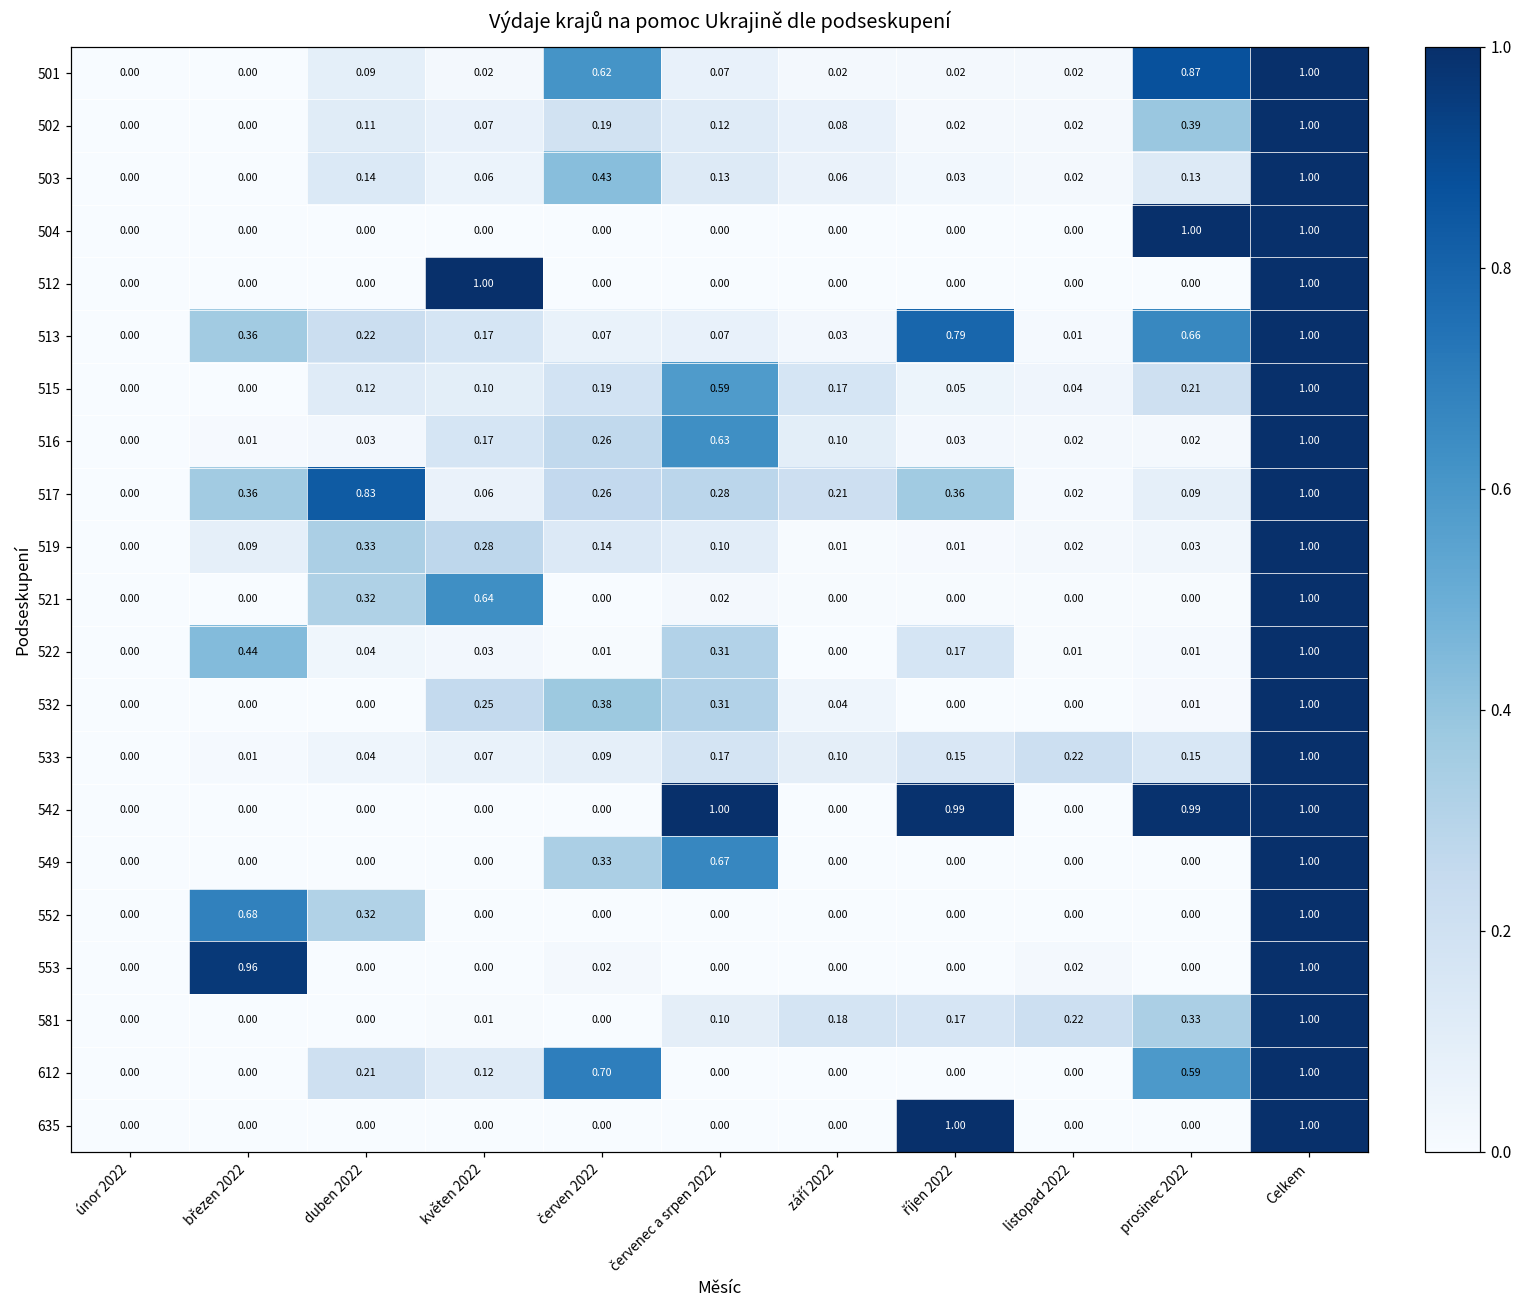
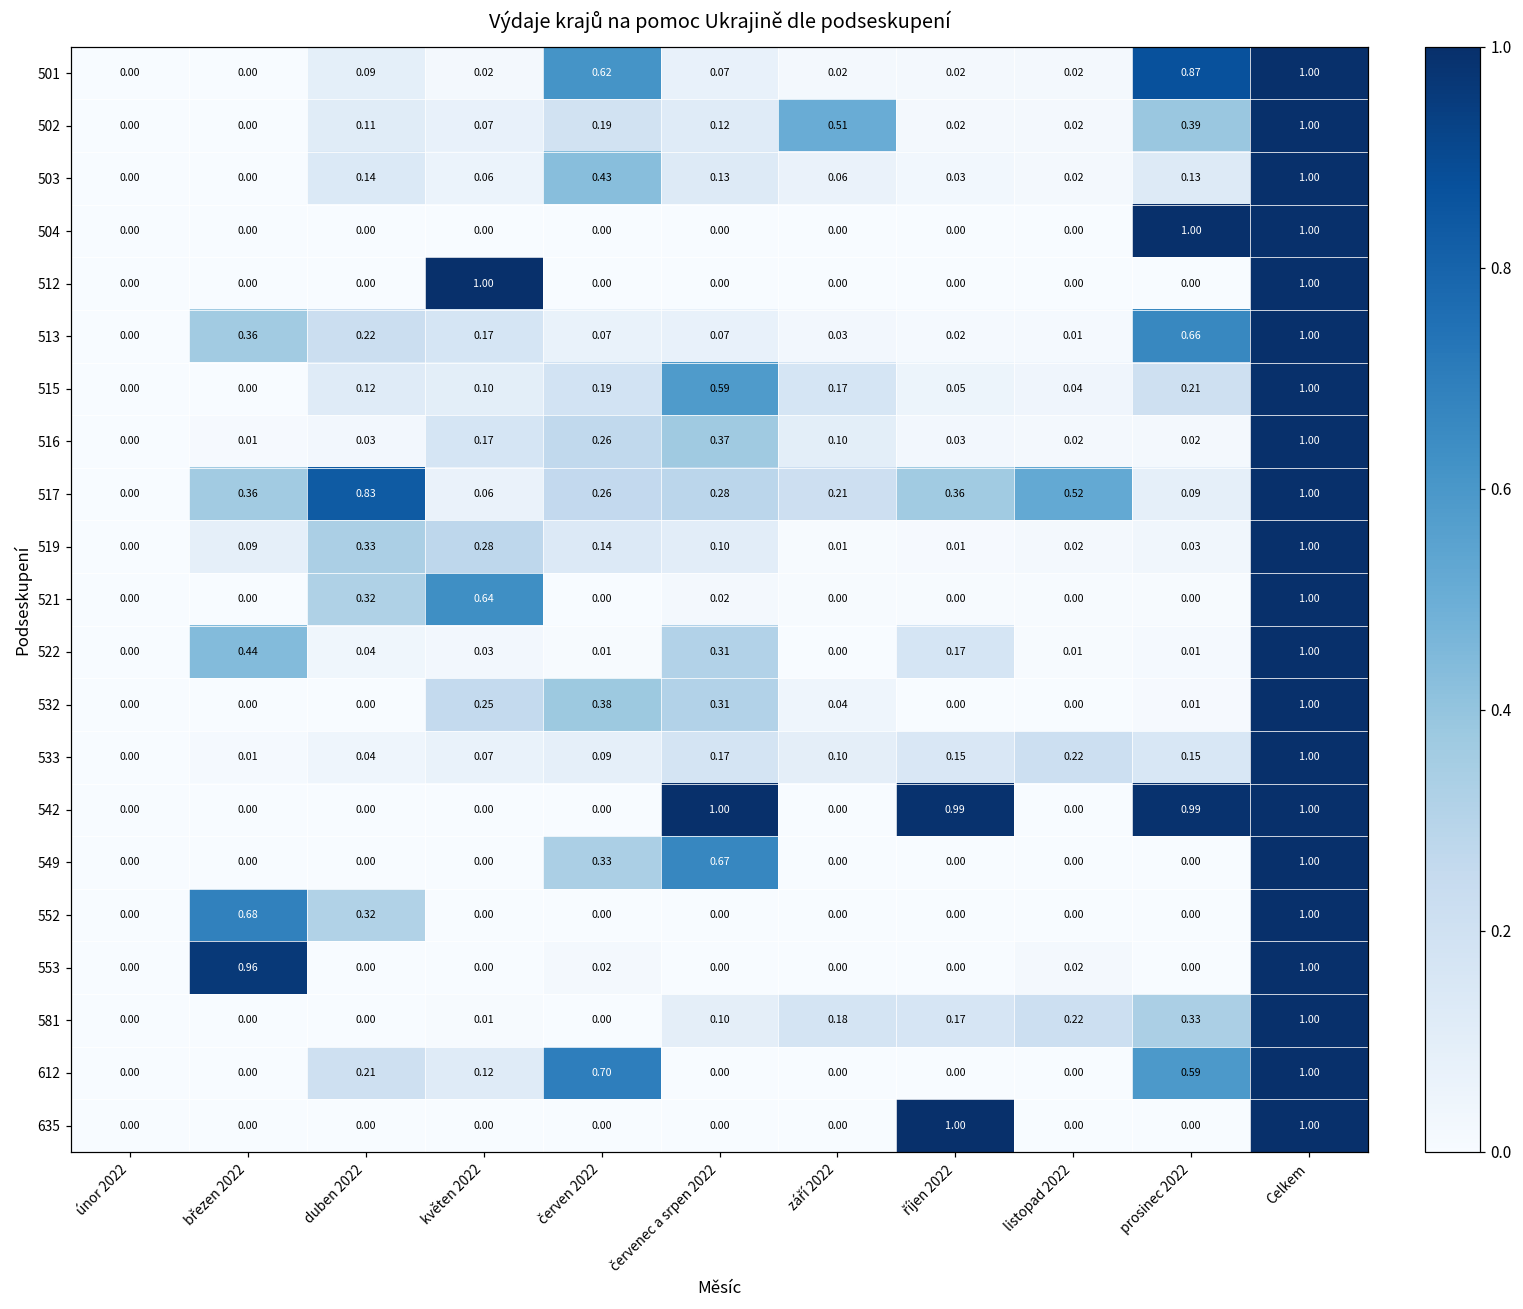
  {
    "502": {
      "únor 2022": 0.00,
      "březen 2022": 0.00,
      "duben 2022": 0.11,
      "květen 2022": 0.07,
      "červen 2022": 0.19,
      "červenec a srpen 2022": 0.12,
-     "září 2022": 0.08,
+     "září 2022": 0.51,
      "říjen 2022": 0.02,
      "listopad 2022": 0.02,
      "prosinec 2022": 0.39,
      "Celkem": 1.00
    },
    "513": {
      "únor 2022": 0.00,
      "březen 2022": 0.36,
      "duben 2022": 0.22,
      "květen 2022": 0.17,
      "červen 2022": 0.07,
      "červenec a srpen 2022": 0.07,
      "září 2022": 0.03,
-     "říjen 2022": 0.79,
+     "říjen 2022": 0.02,
      "listopad 2022": 0.01,
      "prosinec 2022": 0.66,
      "Celkem": 1.00
    },
    "516": {
      "únor 2022": 0.00,
      "březen 2022": 0.01,
      "duben 2022": 0.03,
      "květen 2022": 0.17,
      "červen 2022": 0.26,
-     "červenec a srpen 2022": 0.63,
+     "červenec a srpen 2022": 0.37,
      "září 2022": 0.10,
      "říjen 2022": 0.03,
      "listopad 2022": 0.02,
      "prosinec 2022": 0.02,
      "Celkem": 1.00
    },
    "517": {
      "únor 2022": 0.00,
      "březen 2022": 0.36,
      "duben 2022": 0.83,
      "květen 2022": 0.06,
      "červen 2022": 0.26,
      "červenec a srpen 2022": 0.28,
      "září 2022": 0.21,
      "říjen 2022": 0.36,
-     "listopad 2022": 0.02,
+     "listopad 2022": 0.52,
      "prosinec 2022": 0.09,
      "Celkem": 1.00
    }
  }
